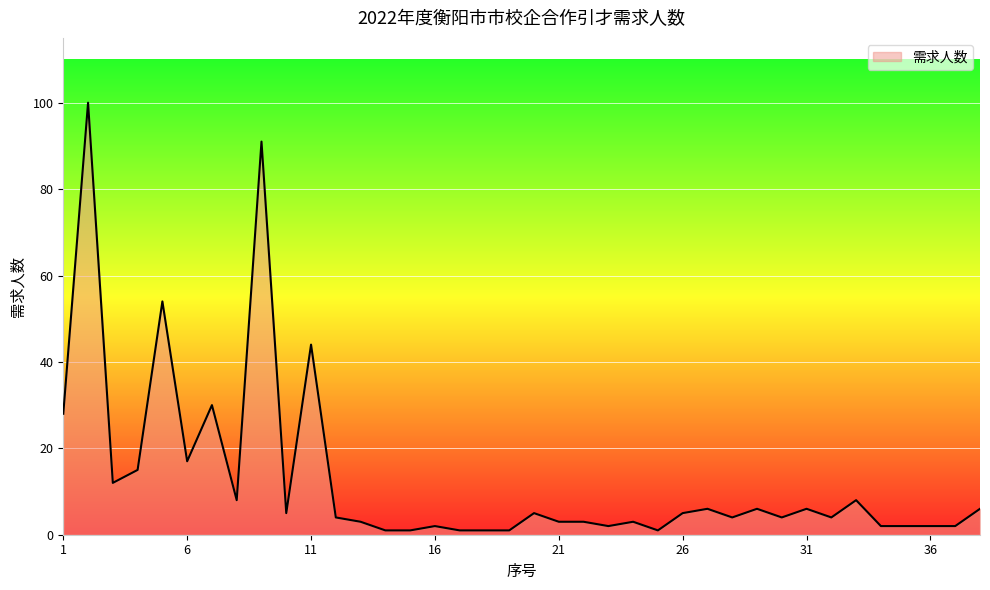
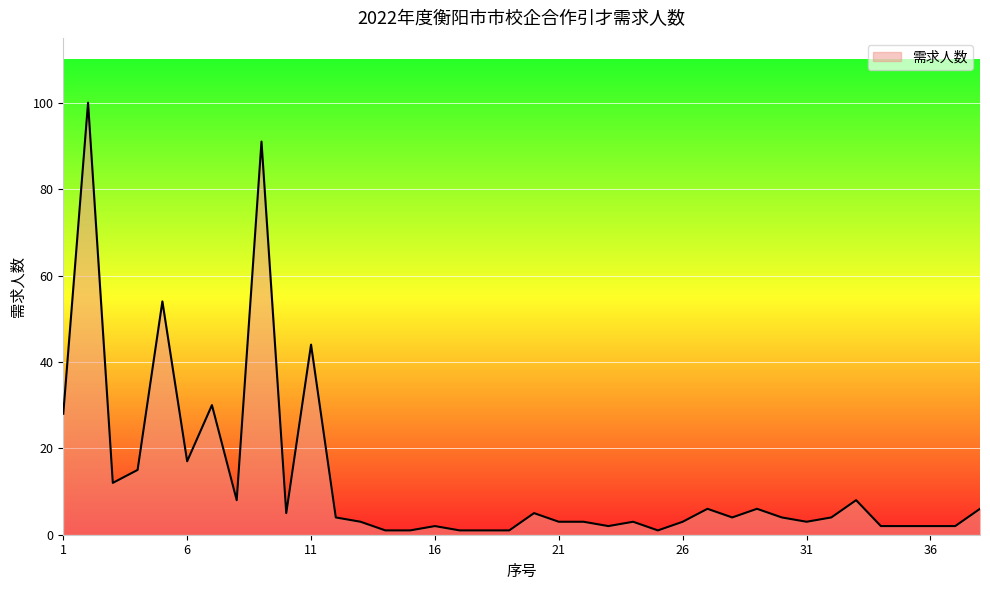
  {
    "1": 28,
    "6": 17,
    "11": 44,
    "16": 2,
    "21": 3,
-   "26": 5,
-   "31": 6,
+   "26": 3,
+   "31": 3,
    "36": 2
  }
